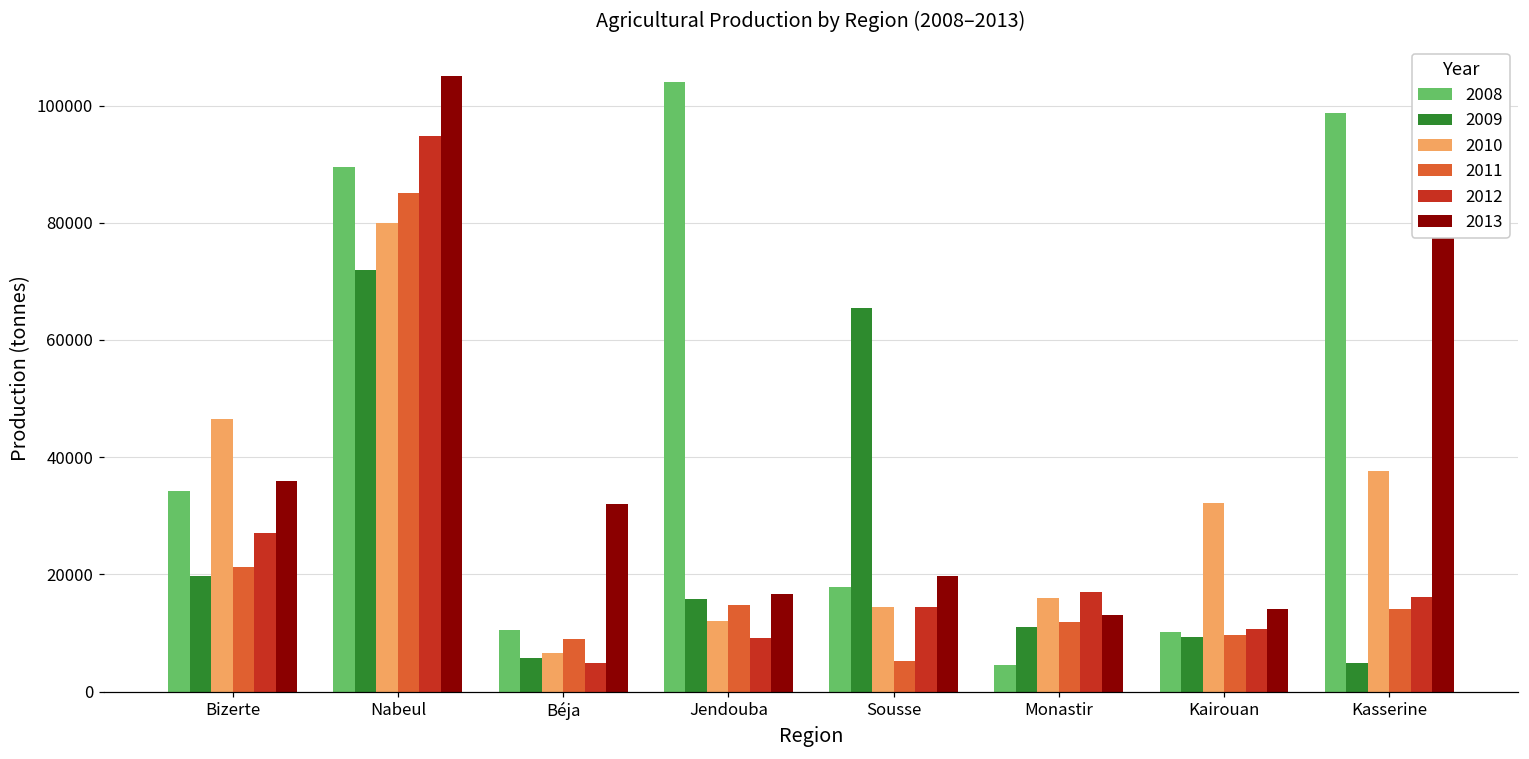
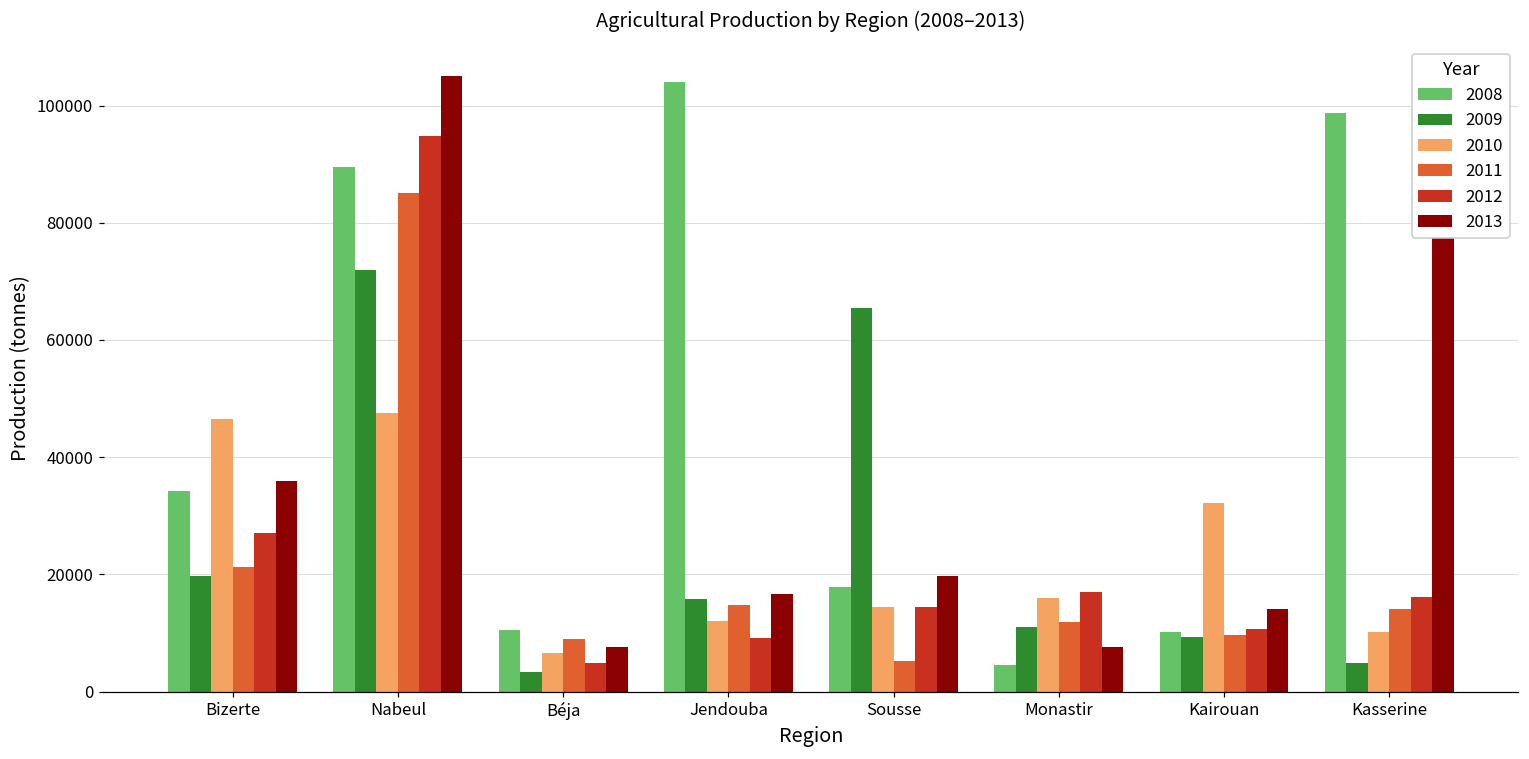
  {
    "2008": {
      "Bizerte": 34000,
      "Nabeul": 90000,
      "Béja": 10000,
      "Jendouba": 104000,
      "Sousse": 18000,
      "Monastir": 5000,
      "Kairouan": 10000,
      "Kasserine": 99000
    },
    "2009": {
      "Bizerte": 20000,
      "Nabeul": 72000,
-     "Béja": 6000,
+     "Béja": 3000,
      "Jendouba": 16000,
      "Sousse": 65000,
      "Monastir": 11000,
      "Kairouan": 9000,
      "Kasserine": 5000
    },
    "2010": {
      "Bizerte": 47000,
-     "Nabeul": 80000,
+     "Nabeul": 48000,
      "Béja": 7000,
      "Jendouba": 12000,
      "Sousse": 14000,
      "Monastir": 16000,
      "Kairouan": 32000,
-     "Kasserine": 38000
+     "Kasserine": 10000
    },
    "2013": {
      "Bizerte": 36000,
      "Nabeul": 105000,
-     "Béja": 32000,
+     "Béja": 8000,
      "Jendouba": 17000,
      "Sousse": 20000,
-     "Monastir": 13000,
+     "Monastir": 8000,
      "Kairouan": 14000
    }
  }
